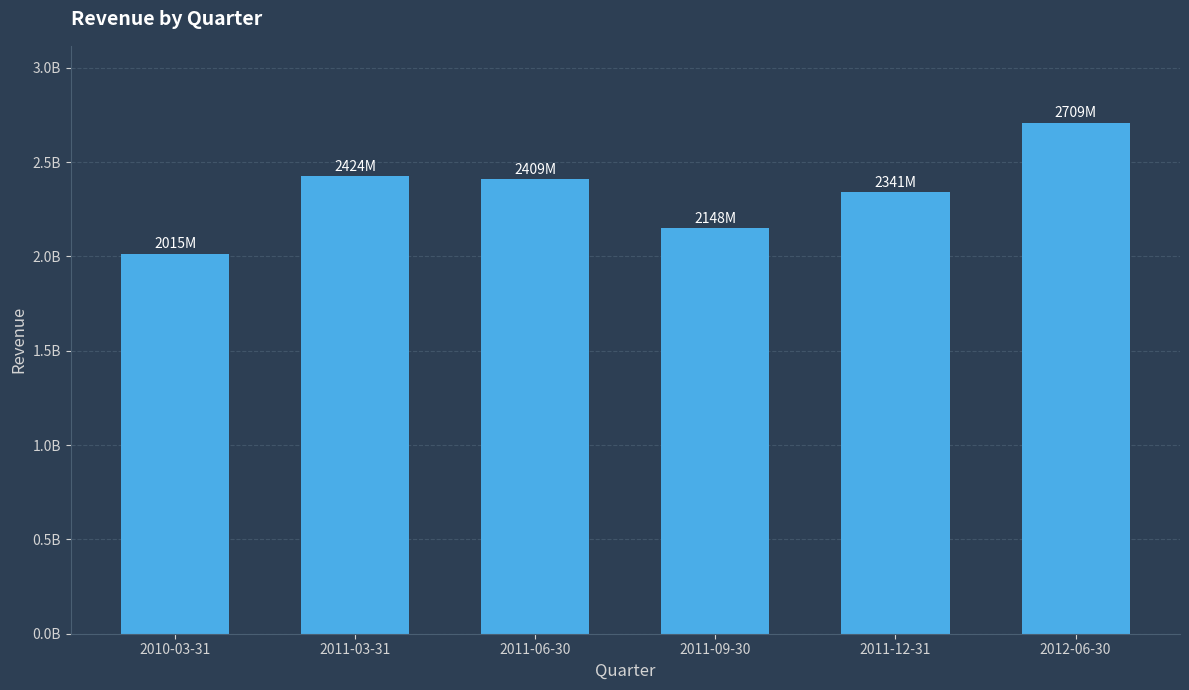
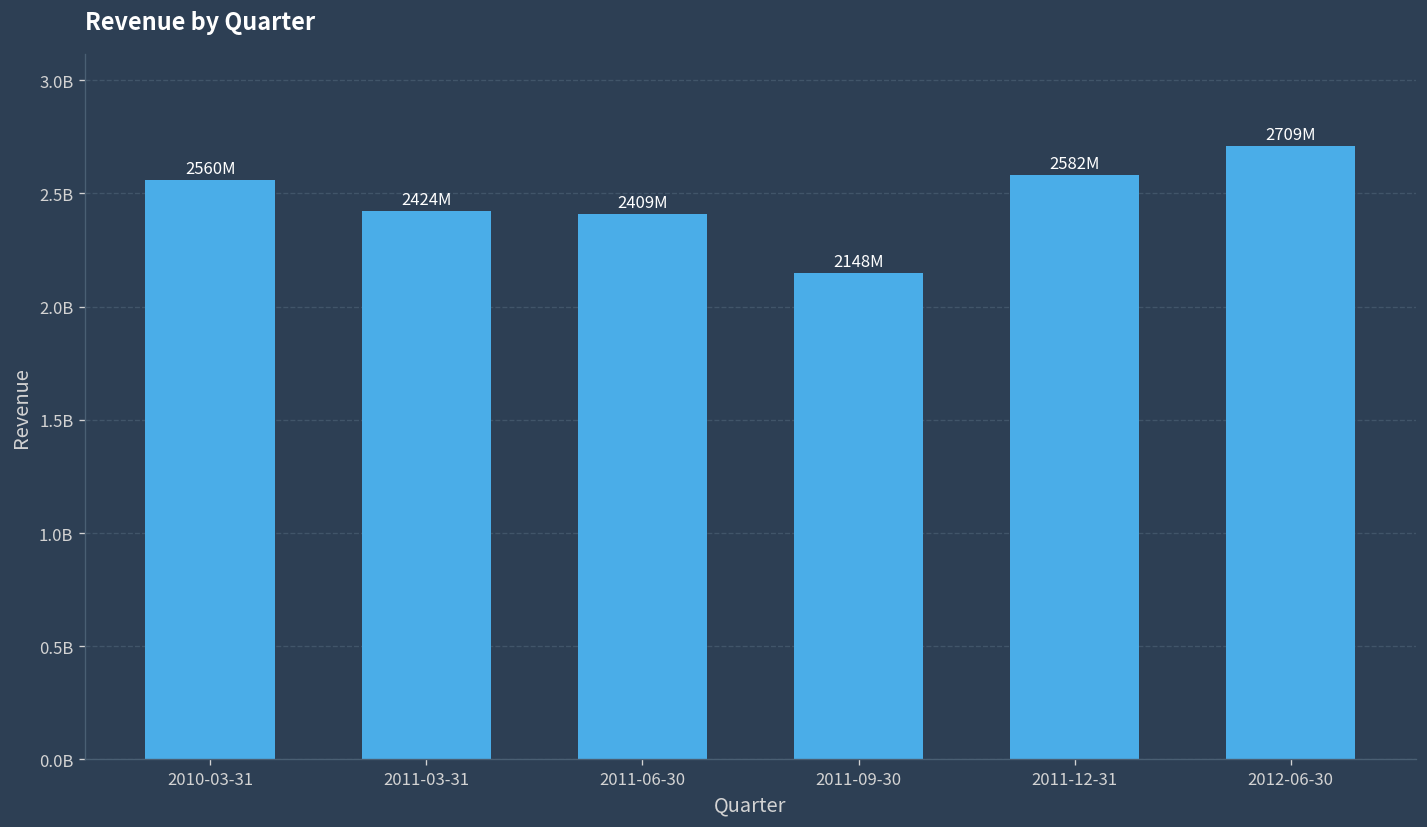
  {
-   "2010-03-31": "2015M",
+   "2010-03-31": "2560M",
    "2011-03-31": "2424M",
    "2011-06-30": "2409M",
    "2011-09-30": "2148M",
-   "2011-12-31": "2341M",
+   "2011-12-31": "2582M",
    "2012-06-30": "2709M"
  }
